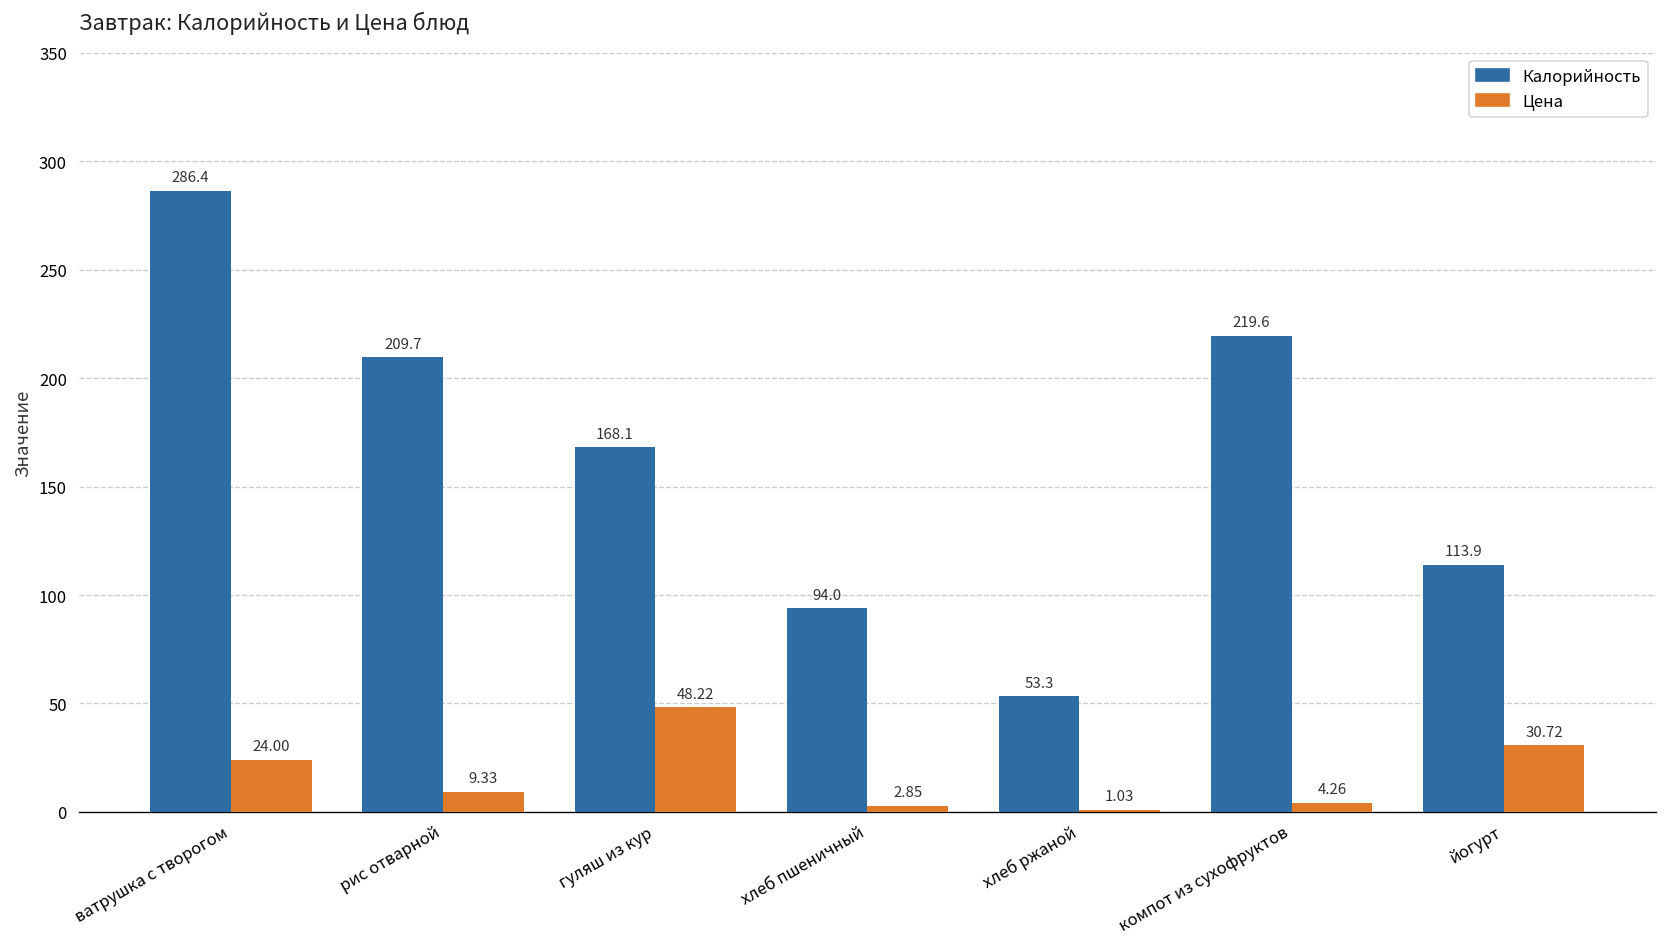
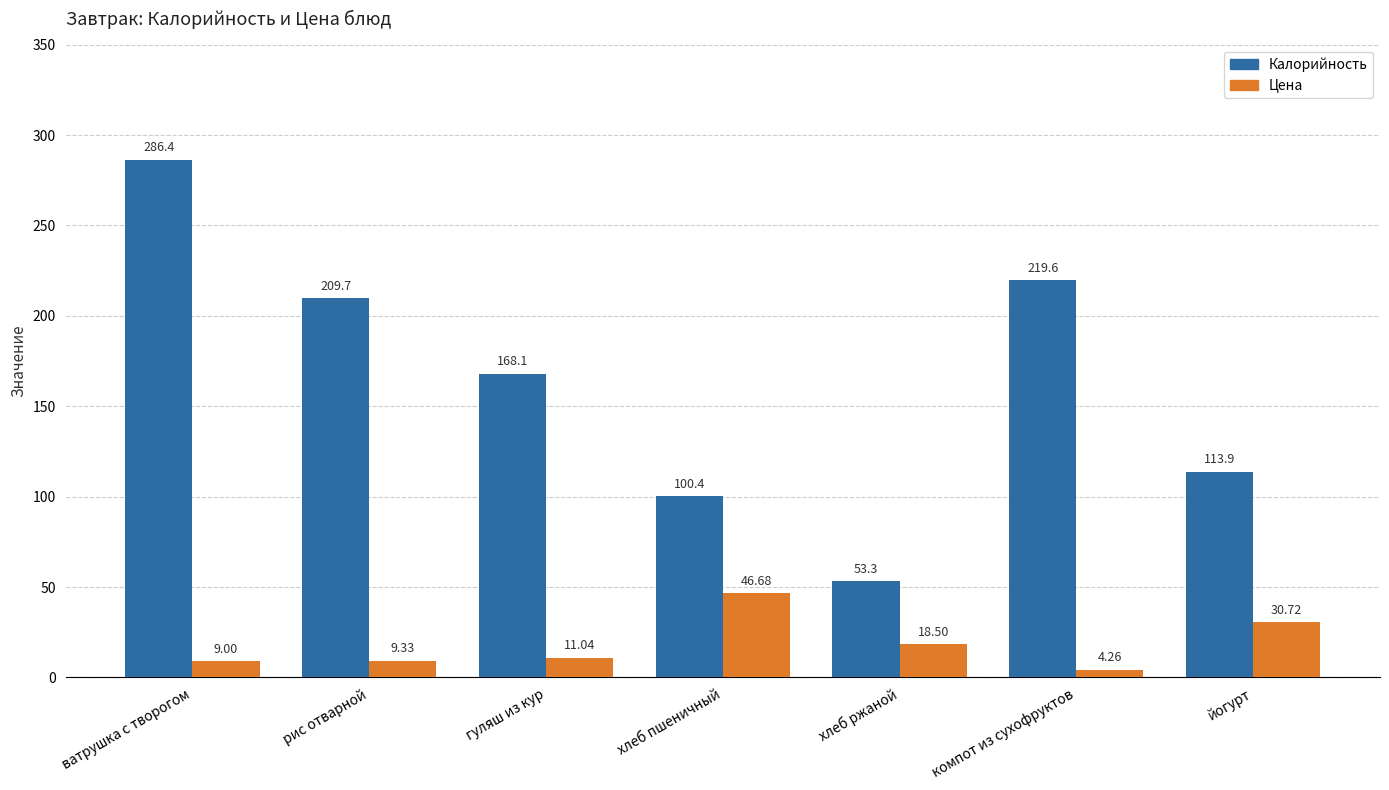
  {
    "Калорийность": {
      "ватрушка с творогом": 286.4,
      "рис отварной": 209.7,
      "гуляш из кур": 168.1,
-     "хлеб пшеничный": 94.0,
+     "хлеб пшеничный": 100.4,
      "хлеб ржаной": 53.3,
      "компот из сухофруктов": 219.6,
      "йогурт": 113.9
    },
    "Цена": {
-     "ватрушка с творогом": 24.00,
+     "ватрушка с творогом": 9.00,
      "рис отварной": 9.33,
-     "гуляш из кур": 48.22,
-     "хлеб пшеничный": 2.85,
-     "хлеб ржаной": 1.03,
+     "гуляш из кур": 11.04,
+     "хлеб пшеничный": 46.68,
+     "хлеб ржаной": 18.50,
      "компот из сухофруктов": 4.26,
      "йогурт": 30.72
    }
  }
